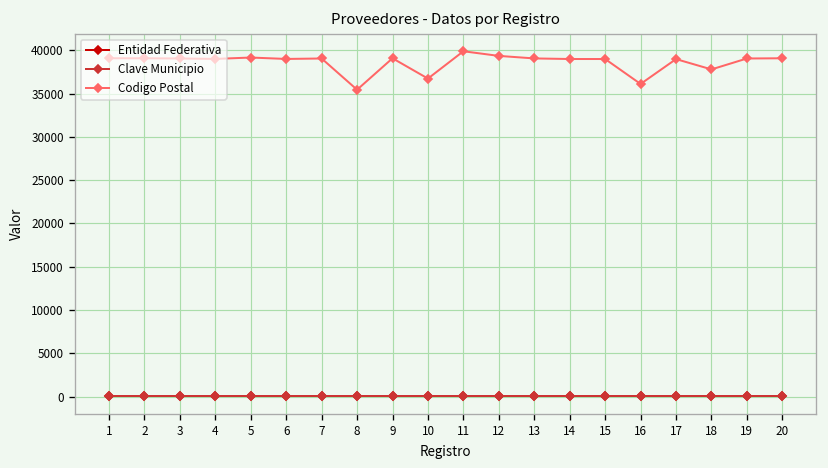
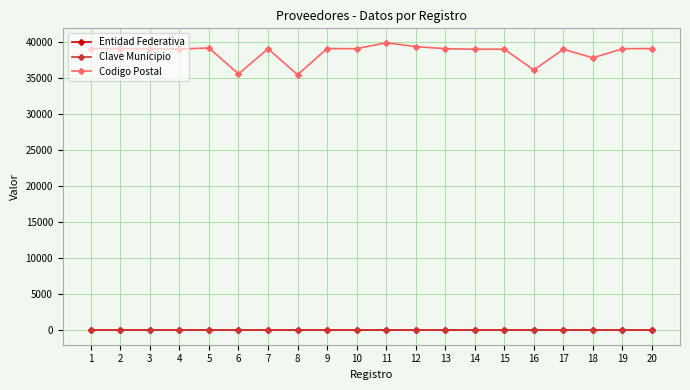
  {
    "Clave Municipio": {
      "1": 0,
      "2": 0,
      "3": 0,
      "4": 0,
      "5": 0,
      "6": 0,
      "7": 0,
      "8": 0,
      "9": 0,
      "10": 0,
      "11": 0,
      "12": 0,
      "13": 0,
      "14": 0,
      "15": 0,
      "16": 0,
      "17": 0,
      "18": 0,
      "19": 0,
      "20": 0
    },
    "Codigo Postal": {
      "5": 39000,
-     "6": 39000,
+     "6": 36000,
      "7": 39000,
      "8": 35000,
      "9": 39000,
-     "10": 37000,
+     "10": 39000,
      "11": 40000,
      "12": 39000,
      "13": 39000,
      "14": 39000,
      "15": 39000,
      "16": 36000,
      "17": 39000,
      "18": 38000,
      "19": 39000,
      "20": 39000
    }
  }
